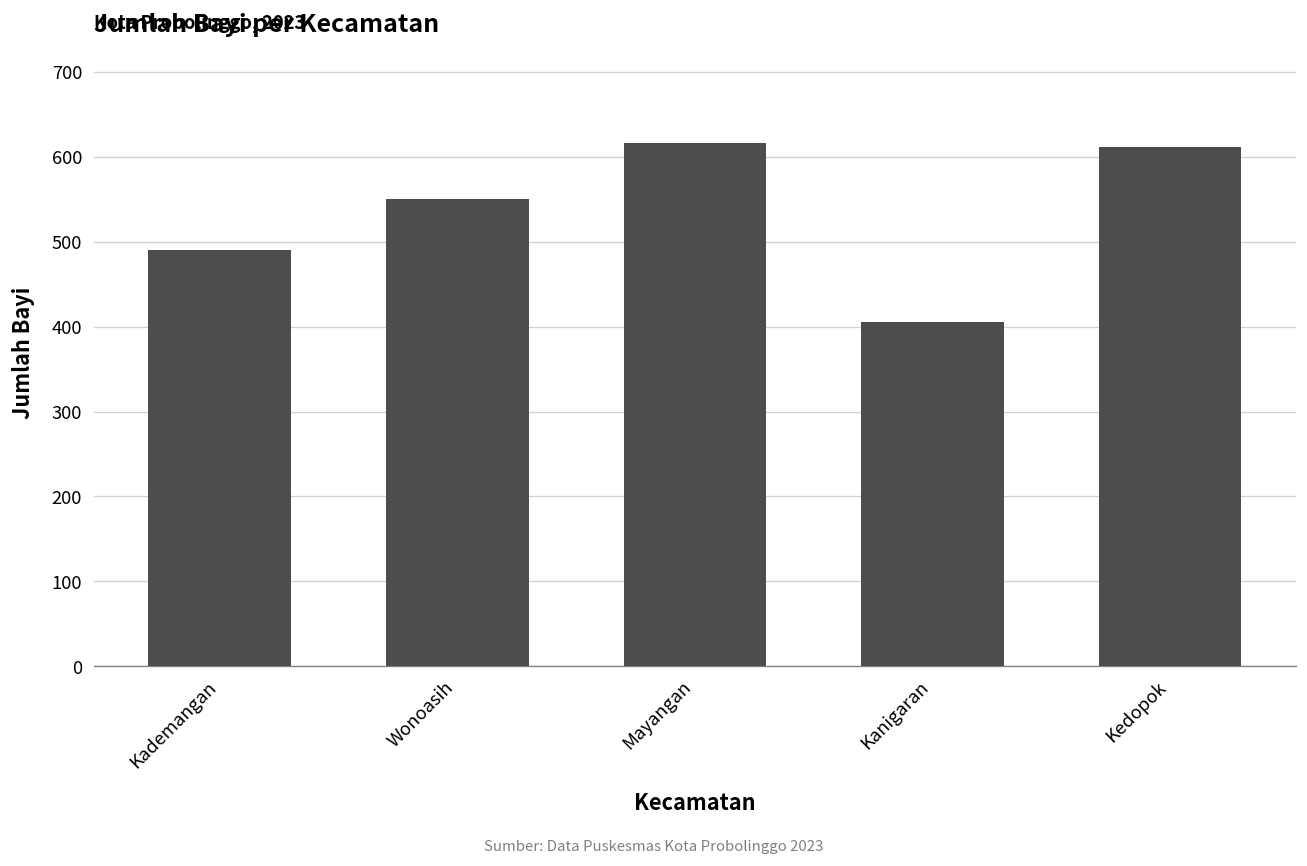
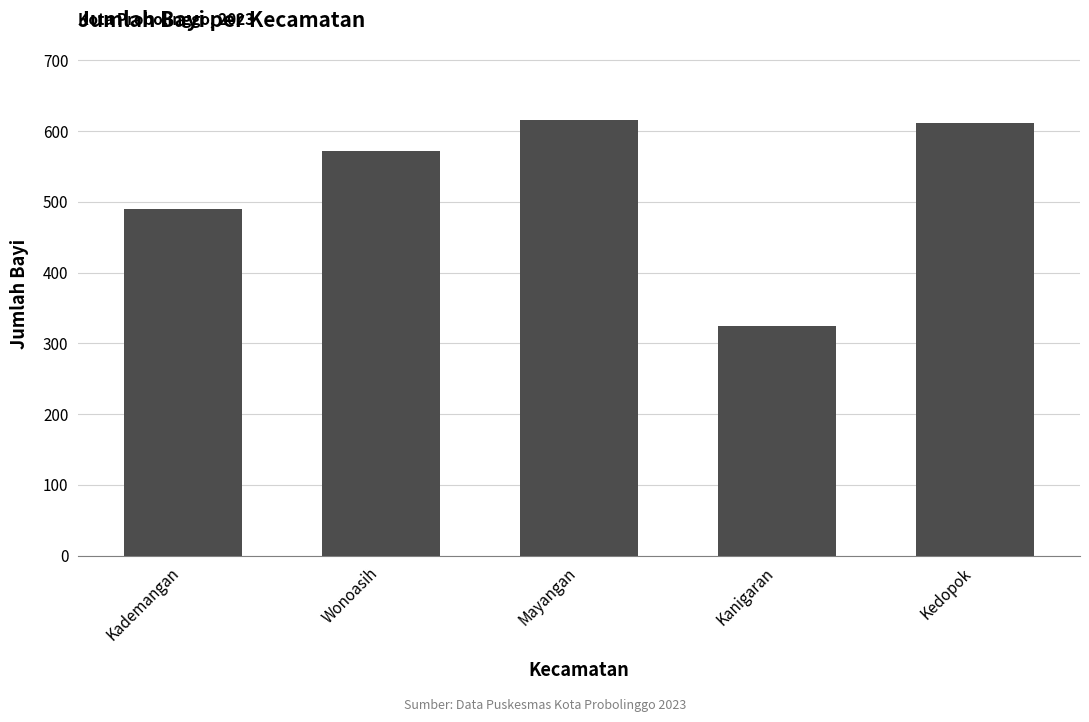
  {
    "Kademangan": 490,
-   "Wonoasih": 550,
+   "Wonoasih": 570,
    "Mayangan": 620,
-   "Kanigaran": 410,
+   "Kanigaran": 330,
    "Kedopok": 610
  }
